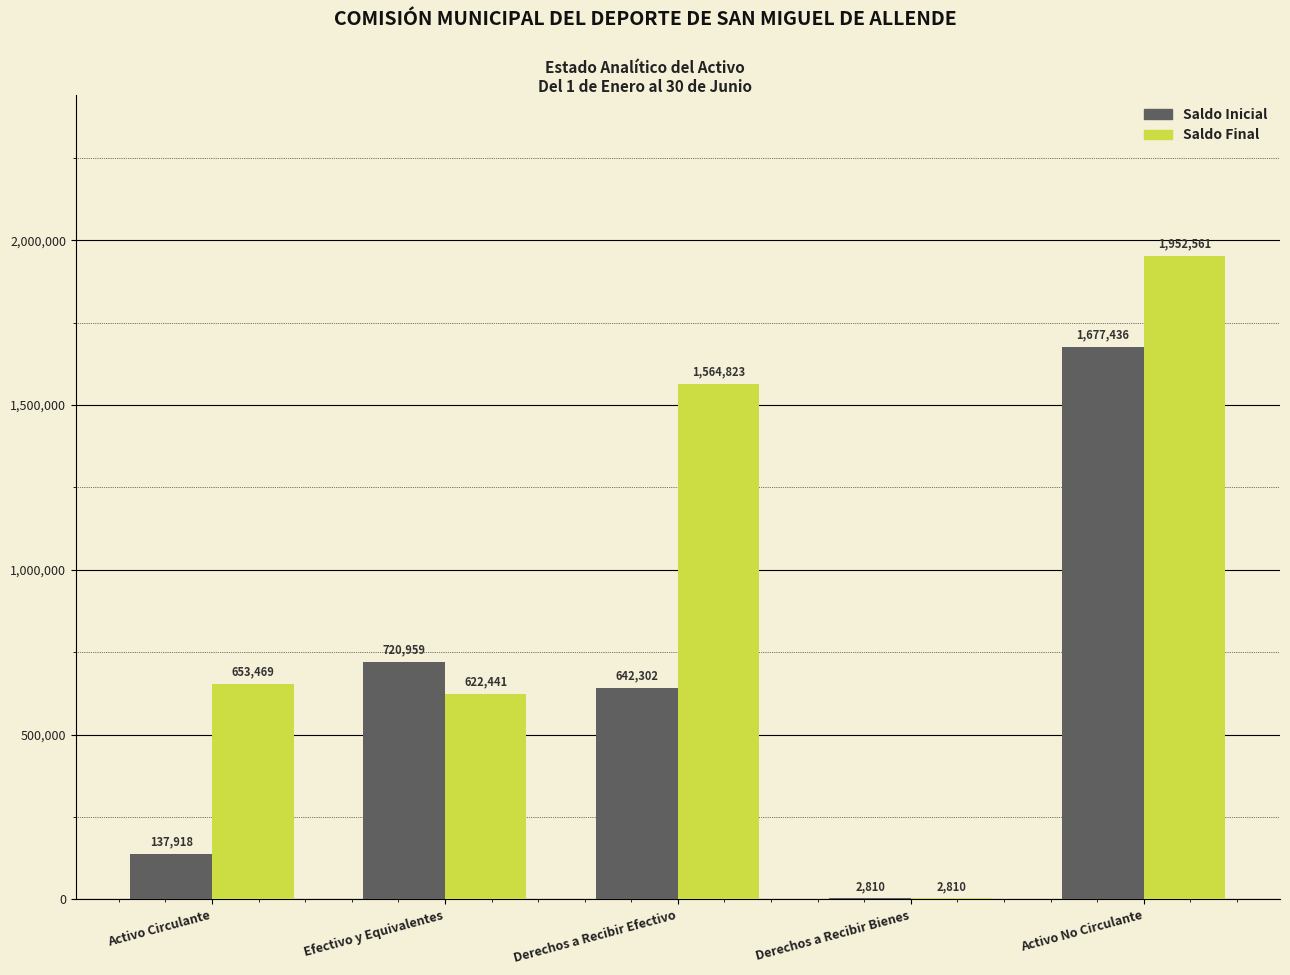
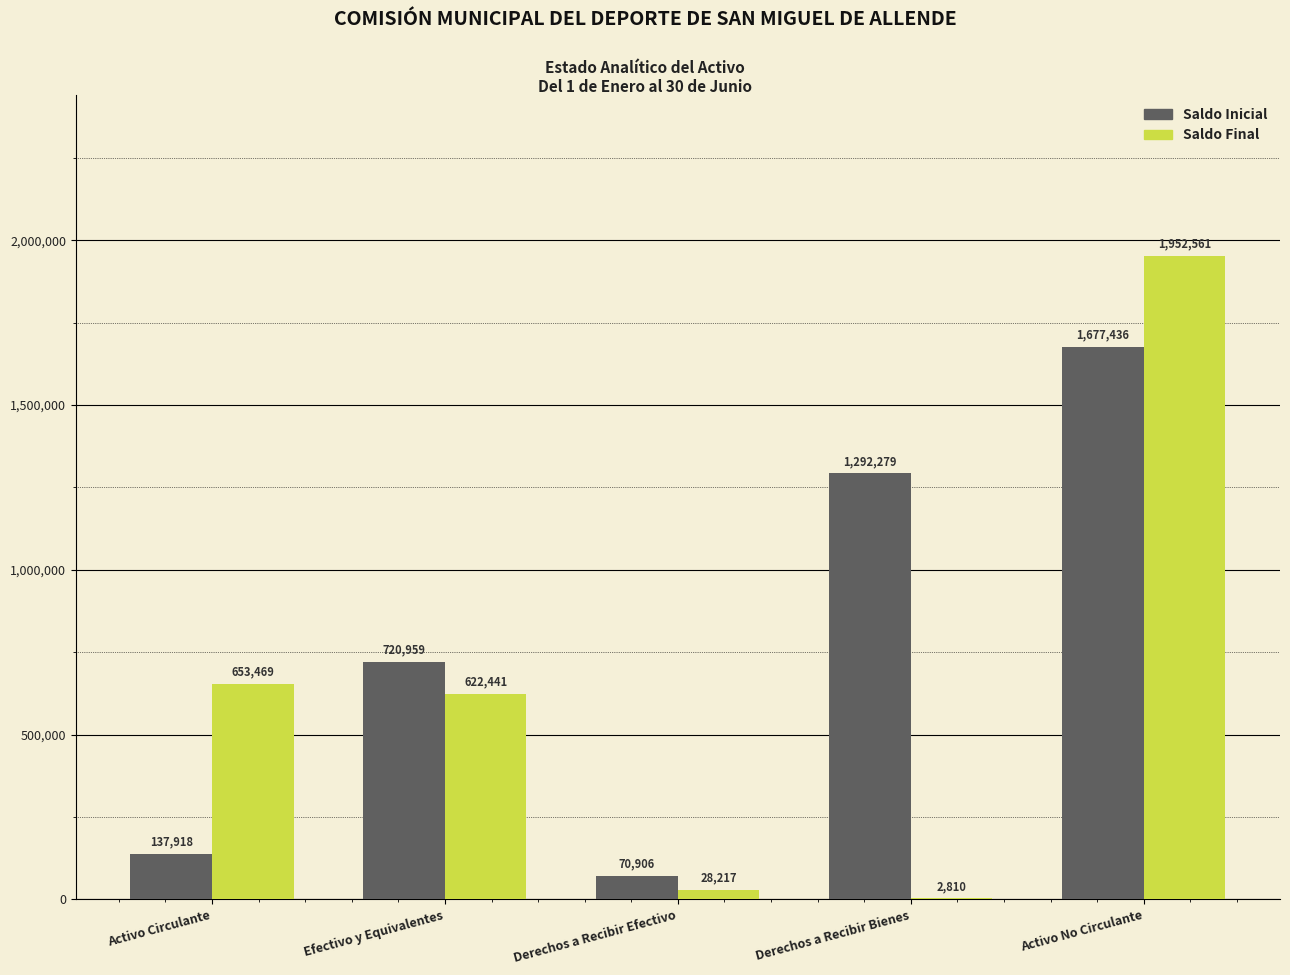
  {
    "Saldo Inicial": {
      "Activo Circulante": "137,918",
      "Efectivo y Equivalentes": "720,959",
-     "Derechos a Recibir Efectivo": "642,302",
-     "Derechos a Recibir Bienes": "2,810",
+     "Derechos a Recibir Efectivo": "70,906",
+     "Derechos a Recibir Bienes": "1,292,279",
      "Activo No Circulante": "1,677,436"
    },
    "Saldo Final": {
      "Activo Circulante": "653,469",
      "Efectivo y Equivalentes": "622,441",
-     "Derechos a Recibir Efectivo": "1,564,823",
+     "Derechos a Recibir Efectivo": "28,217",
      "Derechos a Recibir Bienes": "2,810",
      "Activo No Circulante": "1,952,561"
    }
  }
